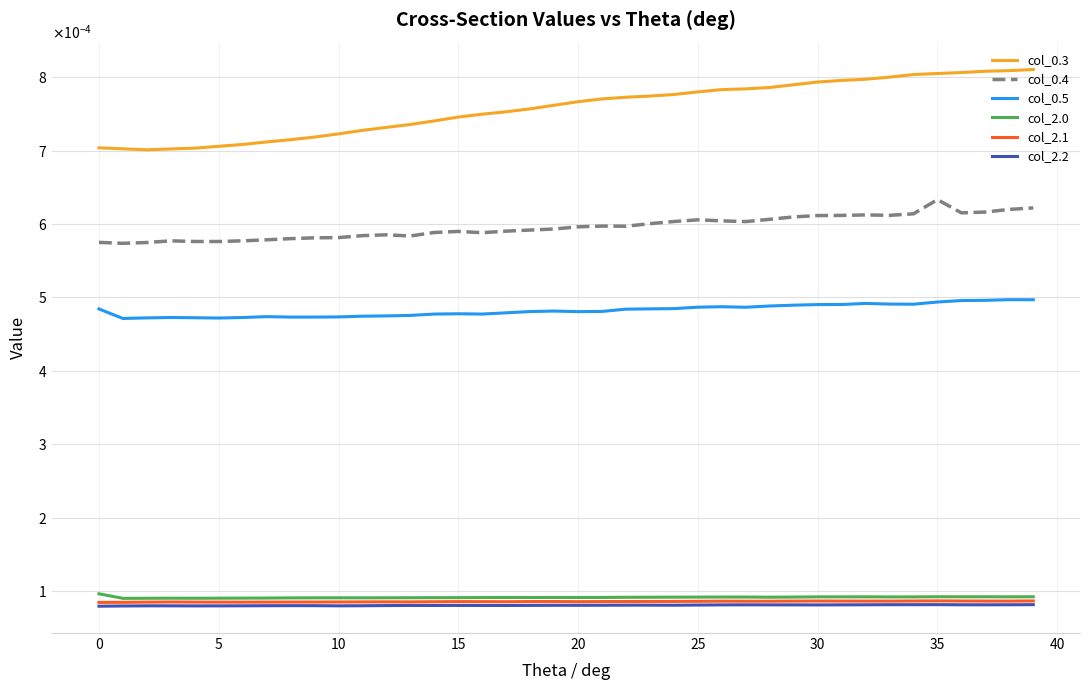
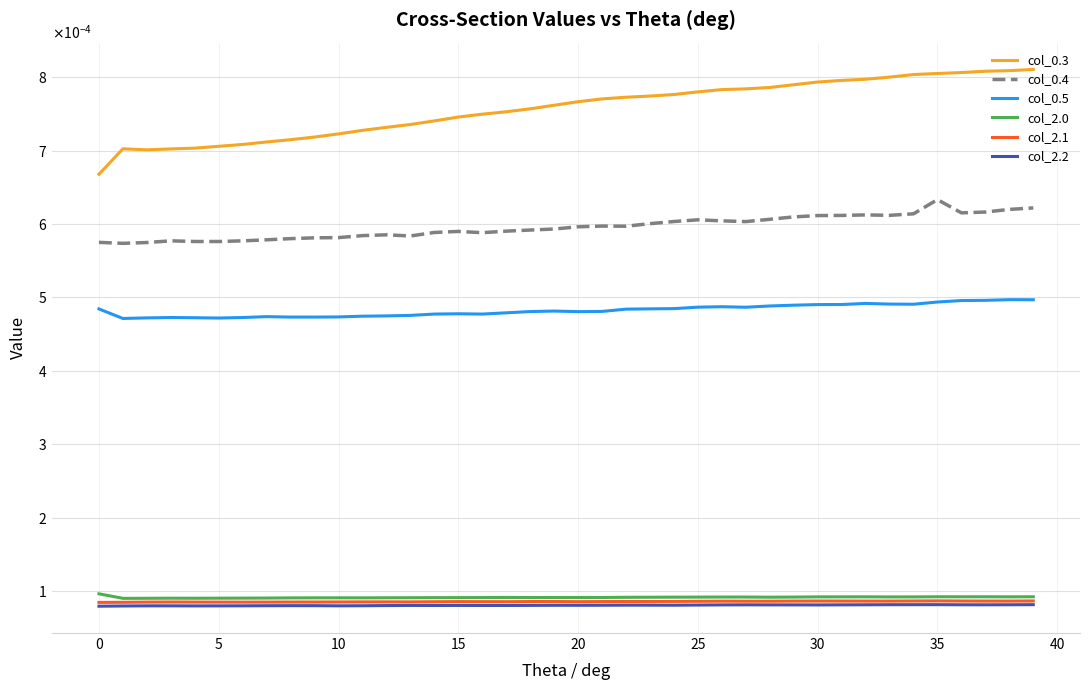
  {
    "col_0.3": {
-     "0": 0.00070,
+     "0": 0.00067,
      "5": 0.00071,
      "10": 0.00072,
      "15": 0.00075,
      "20": 0.00077,
      "25": 0.00078,
      "30": 0.00079,
      "35": 0.00080
    },
    "col_0.4": {
      "0": 0.00058,
      "5": 0.00058,
      "10": 0.00058,
      "15": 0.00059,
      "20": 0.00060,
      "25": 0.00061,
      "30": 0.00061,
      "35": 0.00063
    },
    "col_0.5": {
      "0": 0.00048,
      "5": 0.00047,
      "10": 0.00047,
      "15": 0.00048,
      "20": 0.00048,
      "25": 0.00049,
      "30": 0.00049,
      "35": 0.00049
    },
    "col_2.0": {
      "0": 0.00010,
      "5": 0.00009,
      "10": 0.00009,
      "15": 0.00009,
      "20": 0.00009,
      "25": 0.00009,
      "30": 0.00009,
      "35": 0.00009
    },
    "col_2.1": {
      "0": 0.00008,
      "5": 0.00009,
      "10": 0.00009,
      "15": 0.00009,
      "20": 0.00009,
      "25": 0.00009,
      "30": 0.00009,
      "35": 0.00009
    },
    "col_2.2": {
      "0": 0.00008,
      "5": 0.00008,
      "10": 0.00008,
      "15": 0.00008,
      "20": 0.00008,
      "25": 0.00008,
      "30": 0.00008,
      "35": 0.00008
    }
  }
